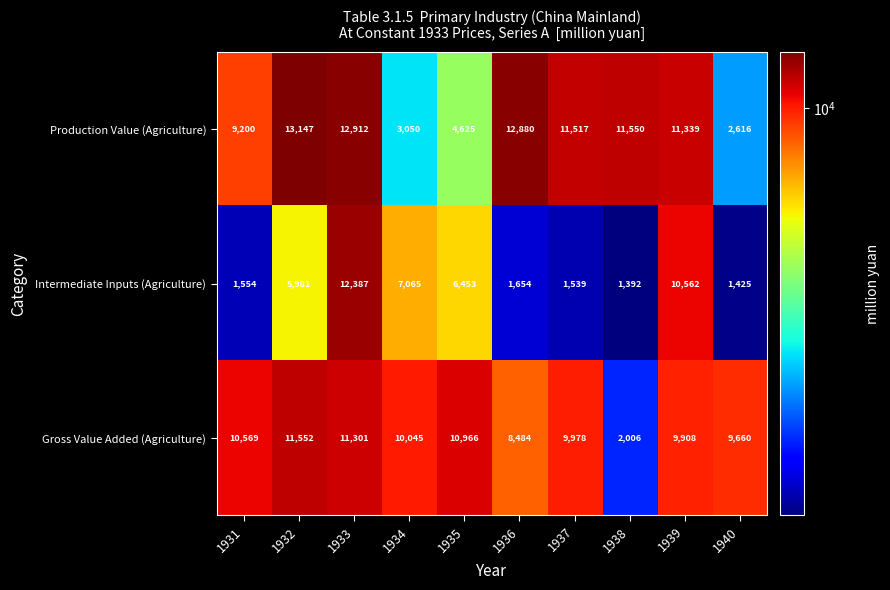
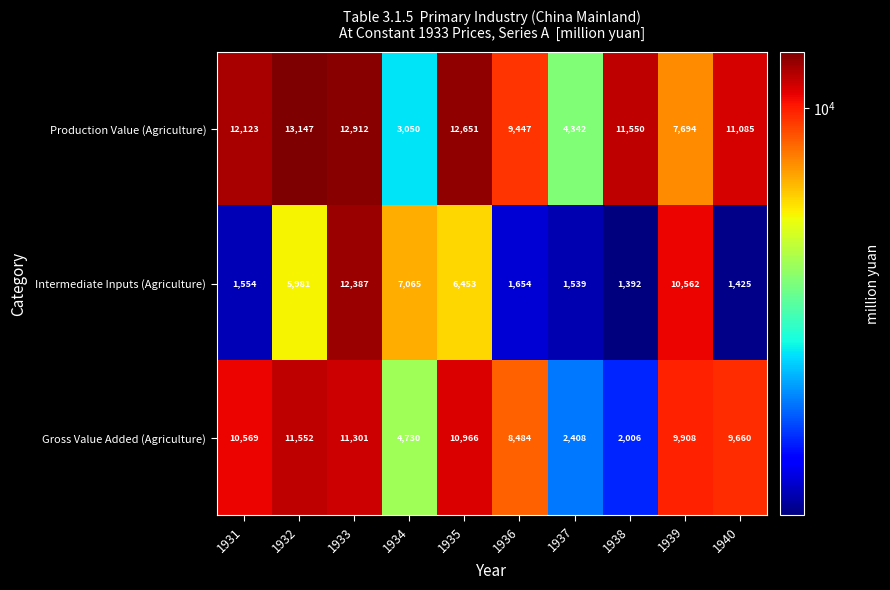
  {
    "Production Value (Agriculture)": {
-     "1931": "9,200",
+     "1931": "12,123",
      "1932": "13,147",
      "1933": "12,912",
      "1934": "3,050",
-     "1935": "4,625",
-     "1936": "12,880",
-     "1937": "11,517",
+     "1935": "12,651",
+     "1936": "9,447",
+     "1937": "4,342",
      "1938": "11,550",
-     "1939": "11,339",
-     "1940": "2,616"
+     "1939": "7,694",
+     "1940": "11,085"
    },
    "Intermediate Inputs (Agriculture)": {
      "1931": "1,554",
      "1932": "5,981",
      "1933": "12,387",
      "1934": "7,065",
      "1935": "6,453",
      "1936": "1,654",
      "1937": "1,539",
      "1938": "1,392",
      "1939": "10,562",
      "1940": "1,425"
    },
    "Gross Value Added (Agriculture)": {
      "1931": "10,569",
      "1932": "11,552",
      "1933": "11,301",
-     "1934": "10,045",
+     "1934": "4,730",
      "1935": "10,966",
      "1936": "8,484",
-     "1937": "9,978",
+     "1937": "2,408",
      "1938": "2,006",
      "1939": "9,908",
      "1940": "9,660"
    }
  }
